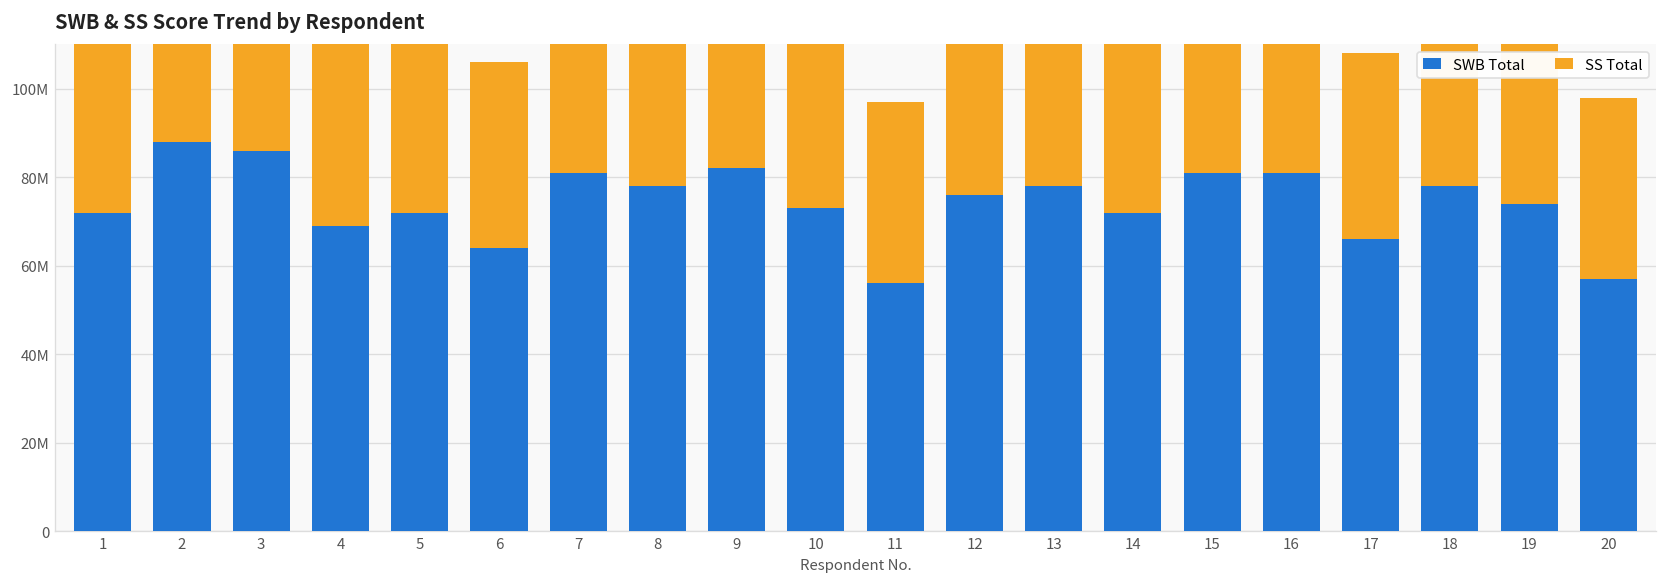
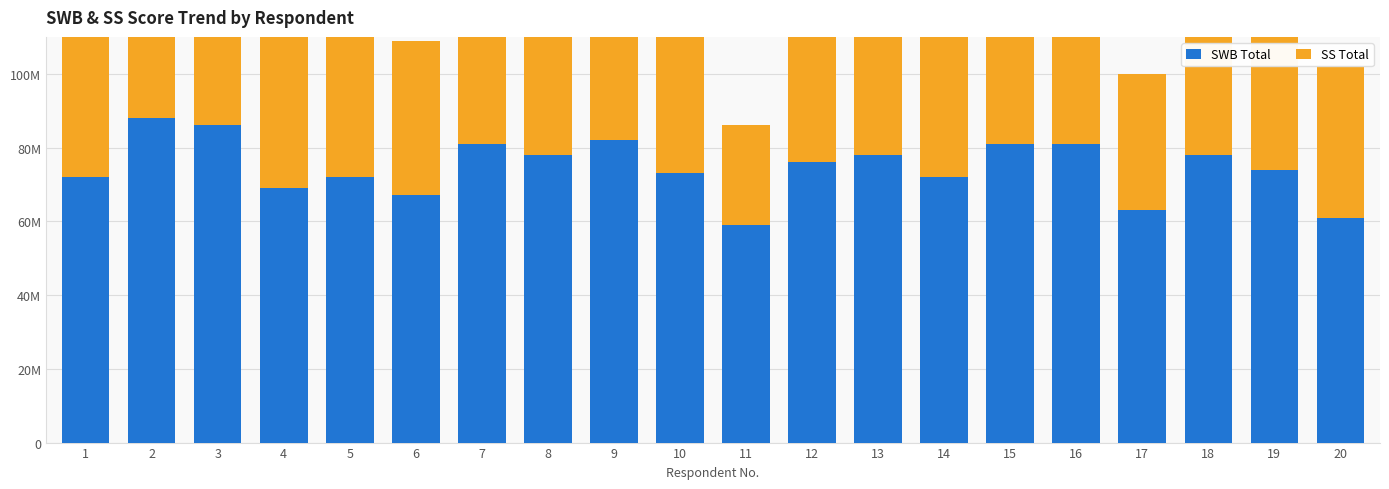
  {
    "SWB Total": {
      "1": 72000000,
      "2": 88000000,
      "3": 86000000,
      "4": 69000000,
      "5": 72000000,
-     "6": 64000000,
+     "6": 67000000,
      "7": 81000000,
      "8": 78000000,
      "9": 82000000,
      "10": 73000000,
-     "11": 56000000,
+     "11": 59000000,
      "12": 76000000,
      "13": 78000000,
      "14": 72000000,
      "15": 81000000,
      "16": 81000000,
-     "17": 66000000,
+     "17": 63000000,
      "18": 78000000,
      "19": 74000000,
-     "20": 57000000
+     "20": 61000000
    },
    "SS Total": {
      "6": 42000000,
-     "11": 41000000,
-     "17": 42000000,
+     "11": 27000000,
+     "17": 37000000,
      "20": 41000000
    }
  }
